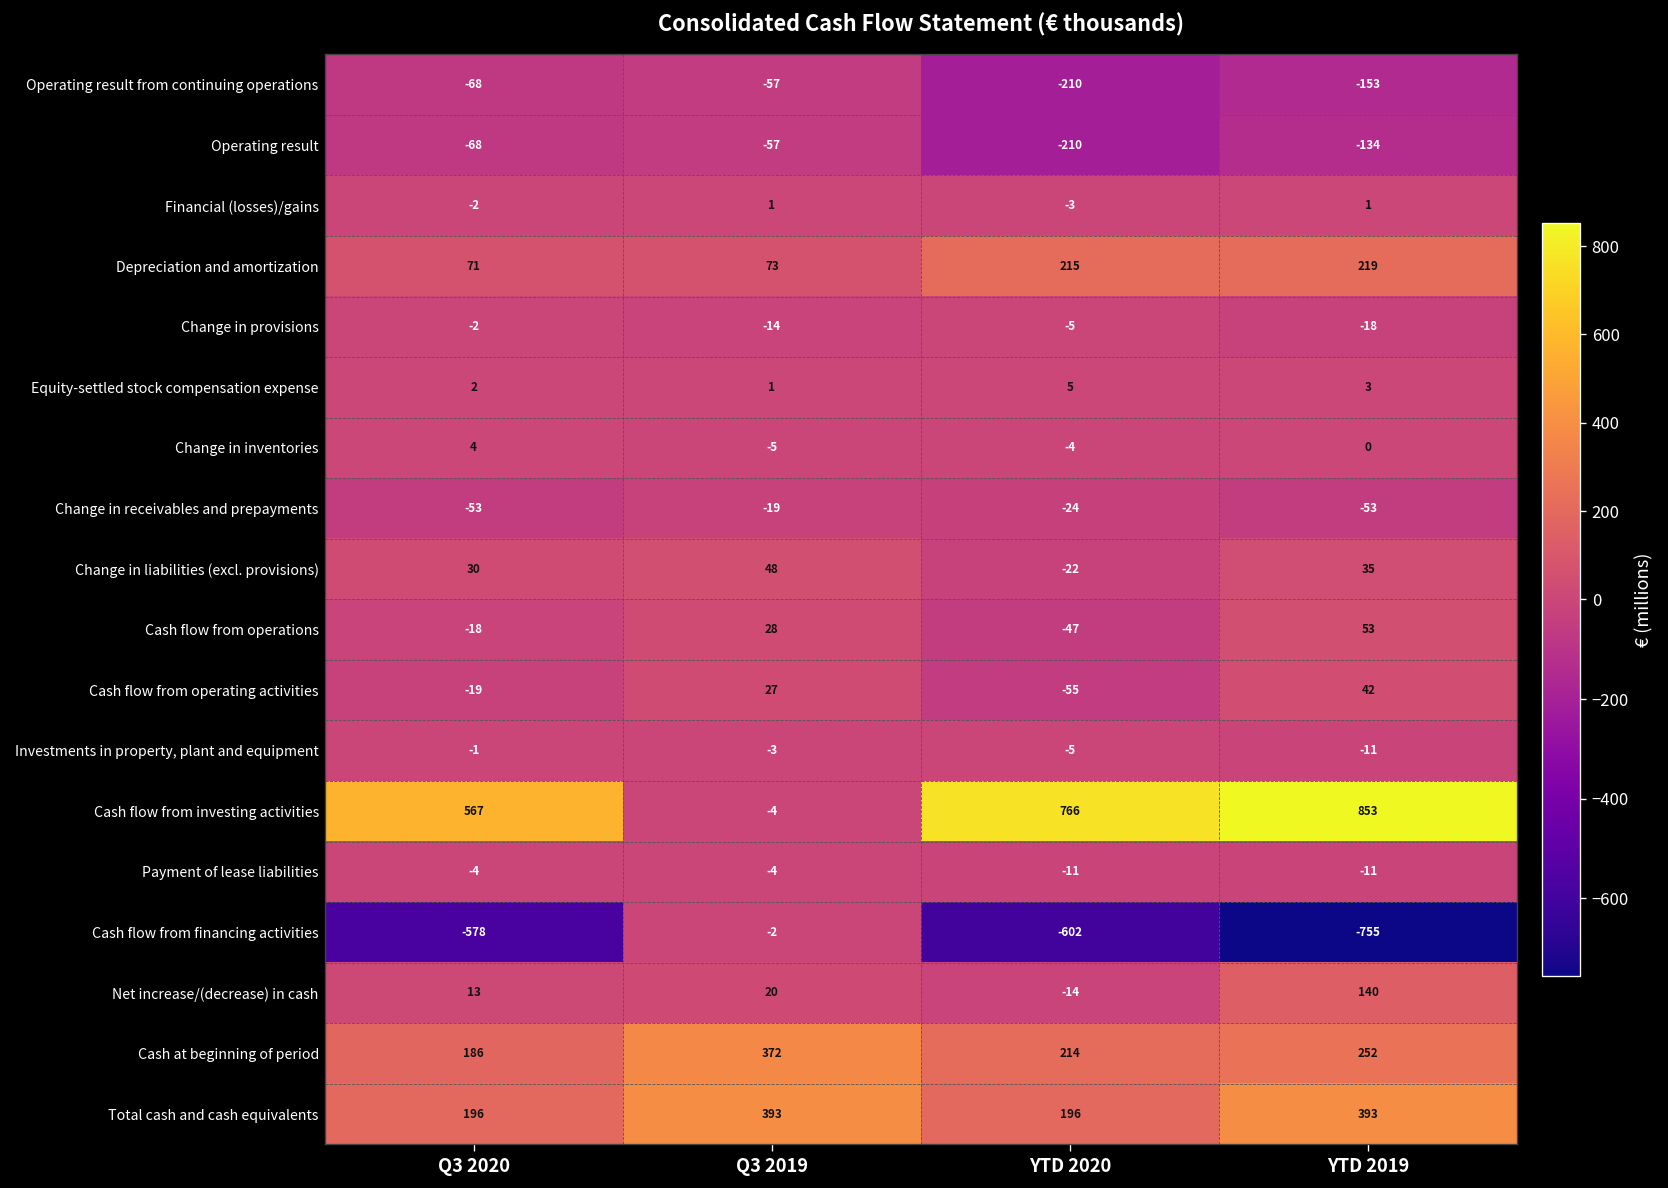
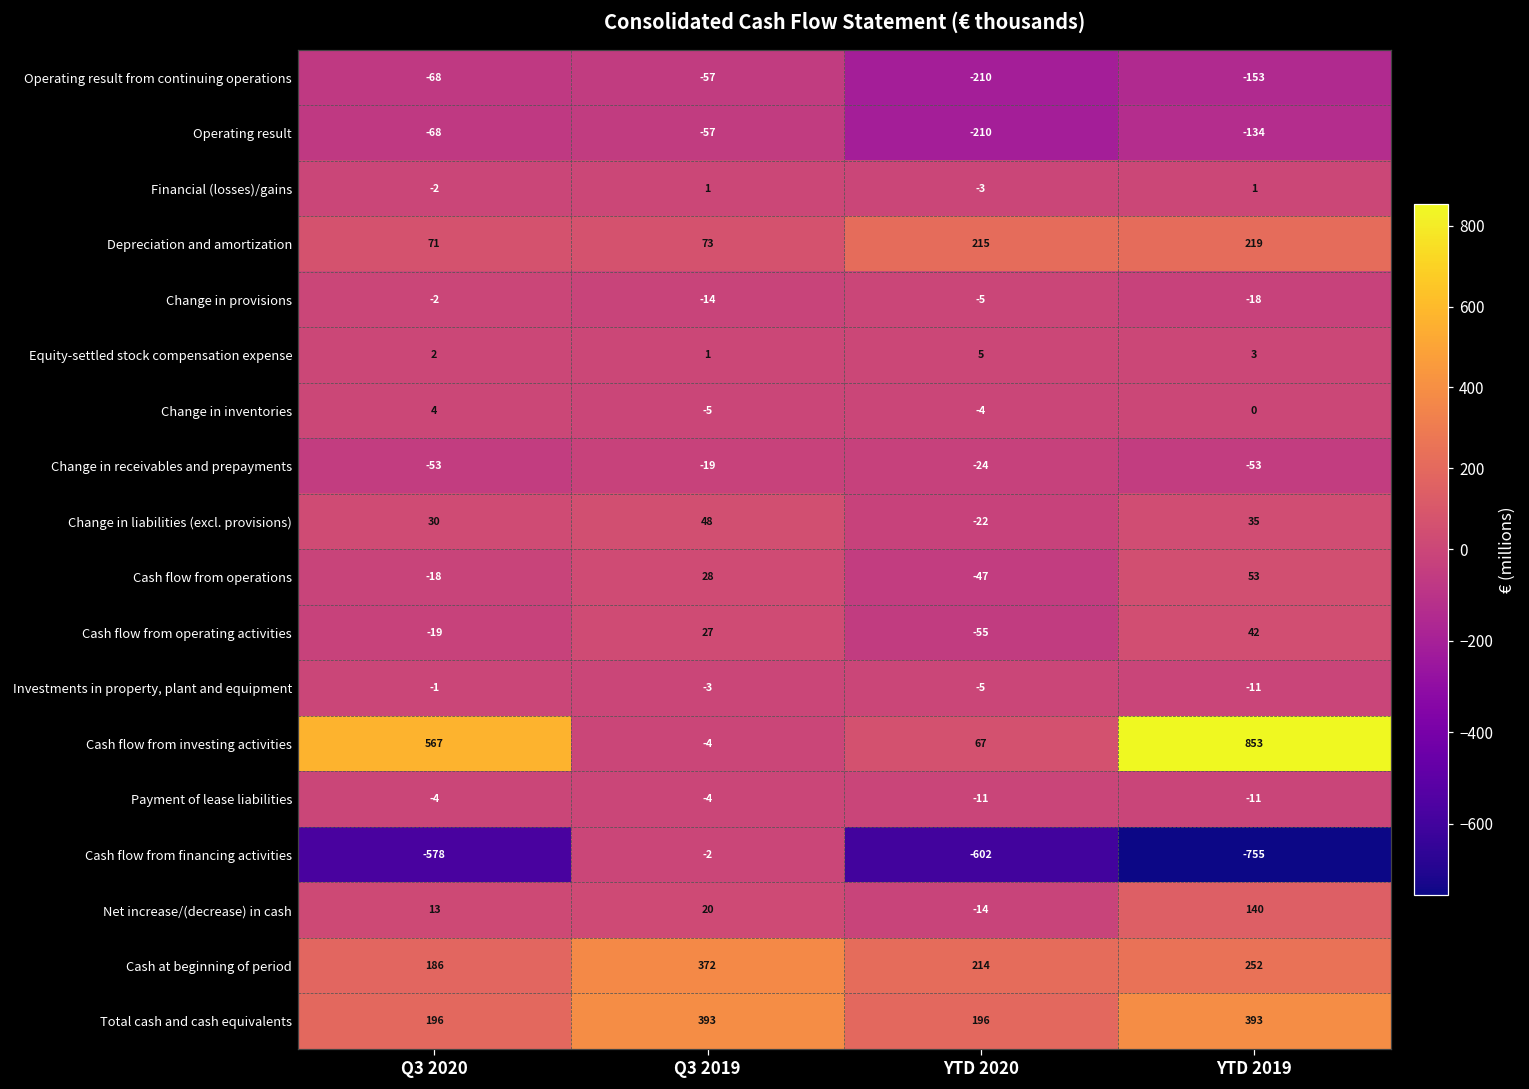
  {
    "Operating result from continuing operations": {
      "Q3 2020": -68,
      "Q3 2019": -57,
      "YTD 2020": -210,
      "YTD 2019": -153
    },
    "Operating result": {
      "Q3 2020": -68,
      "Q3 2019": -57,
      "YTD 2020": -210,
      "YTD 2019": -134
    },
    "Financial (losses)/gains": {
      "Q3 2020": -2,
      "Q3 2019": 1,
      "YTD 2020": -3,
      "YTD 2019": 1
    },
    "Depreciation and amortization": {
      "Q3 2020": 71,
      "Q3 2019": 73,
      "YTD 2020": 215,
      "YTD 2019": 219
    },
    "Change in provisions": {
      "Q3 2020": -2,
      "Q3 2019": -14,
      "YTD 2020": -5,
      "YTD 2019": -18
    },
    "Equity-settled stock compensation expense": {
      "Q3 2020": 2,
      "Q3 2019": 1,
      "YTD 2020": 5,
      "YTD 2019": 3
    },
    "Change in inventories": {
      "Q3 2020": 4,
      "Q3 2019": -5,
      "YTD 2020": -4,
      "YTD 2019": 0
    },
    "Change in receivables and prepayments": {
      "Q3 2020": -53,
      "Q3 2019": -19,
      "YTD 2020": -24,
      "YTD 2019": -53
    },
    "Change in liabilities (excl. provisions)": {
      "Q3 2020": 30,
      "Q3 2019": 48,
      "YTD 2020": -22,
      "YTD 2019": 35
    },
    "Cash flow from operations": {
      "Q3 2020": -18,
      "Q3 2019": 28,
      "YTD 2020": -47,
      "YTD 2019": 53
    },
    "Cash flow from operating activities": {
      "Q3 2020": -19,
      "Q3 2019": 27,
      "YTD 2020": -55,
      "YTD 2019": 42
    },
    "Investments in property, plant and equipment": {
      "Q3 2020": -1,
      "Q3 2019": -3,
      "YTD 2020": -5,
      "YTD 2019": -11
    },
    "Cash flow from investing activities": {
      "Q3 2020": 567,
      "Q3 2019": -4,
-     "YTD 2020": 766,
+     "YTD 2020": 67,
      "YTD 2019": 853
    },
    "Payment of lease liabilities": {
      "Q3 2020": -4,
      "Q3 2019": -4,
      "YTD 2020": -11,
      "YTD 2019": -11
    },
    "Cash flow from financing activities": {
      "Q3 2020": -578,
      "Q3 2019": -2,
      "YTD 2020": -602,
      "YTD 2019": -755
    },
    "Net increase/(decrease) in cash": {
      "Q3 2020": 13,
      "Q3 2019": 20,
      "YTD 2020": -14,
      "YTD 2019": 140
    },
    "Cash at beginning of period": {
      "Q3 2020": 186,
      "Q3 2019": 372,
      "YTD 2020": 214,
      "YTD 2019": 252
    },
    "Total cash and cash equivalents": {
      "Q3 2020": 196,
      "Q3 2019": 393,
      "YTD 2020": 196,
      "YTD 2019": 393
    }
  }
